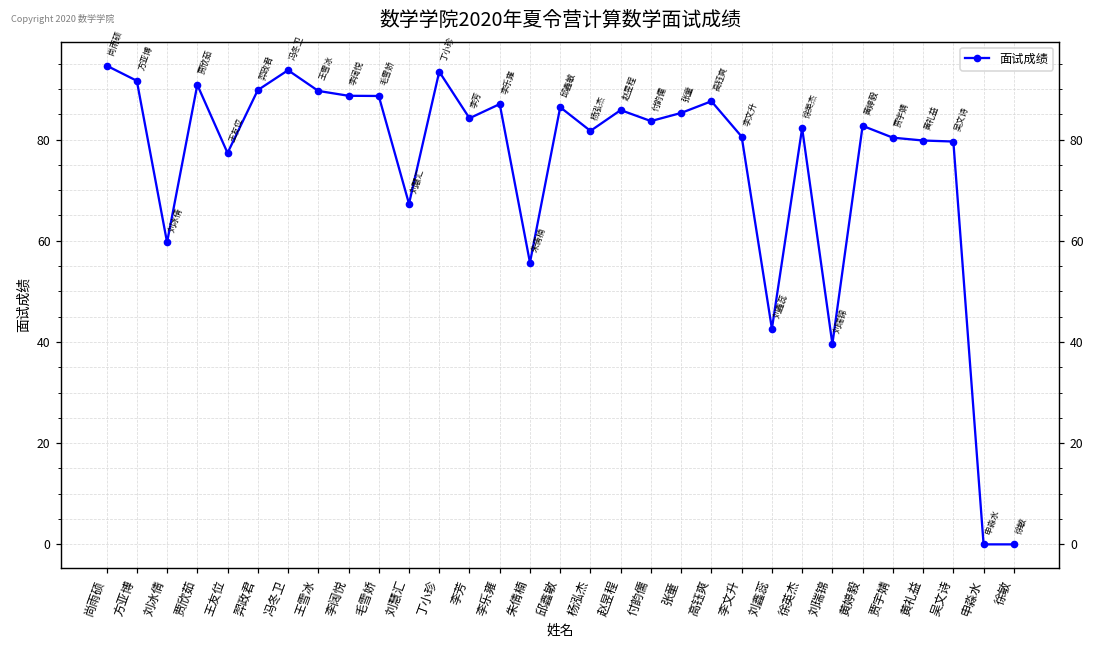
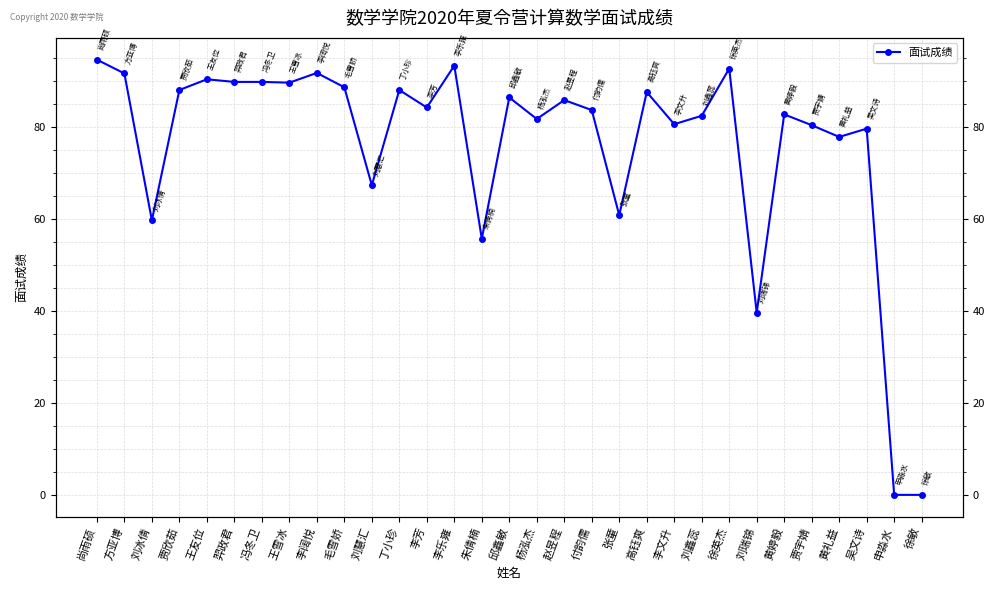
  {
    "尚雨硕": 95,
    "方亚博": 92,
    "刘冰倩": 60,
-   "贾欣茹": 91,
-   "王友位": 77,
+   "贾欣茹": 88,
+   "王友位": 90,
    "羿政君": 90,
-   "冯冬卫": 94,
+   "冯冬卫": 90,
    "王雪冰": 90,
-   "李阔悦": 89,
+   "李阔悦": 92,
    "毛雪娇": 89,
    "刘慧汇": 67,
-   "丁小珍": 93,
+   "丁小珍": 88,
    "李芳": 84,
-   "李乐雍": 87,
+   "李乐雍": 93,
    "朱倩楠": 56,
    "邱鑫敏": 86,
    "杨泓杰": 82,
    "赵昱程": 86,
    "付韵儒": 84,
-   "张童": 85,
+   "张童": 61,
    "高钰爽": 88,
    "李文升": 81,
-   "刘鑫蕊": 43,
-   "徐英杰": 82,
+   "刘鑫蕊": 82,
+   "徐英杰": 93,
    "刘瑞锦": 40,
    "黄婷毅": 83,
    "贾宇婧": 80,
-   "黄礼益": 80,
+   "黄礼益": 78,
    "吴文诗": 80,
    "申淼水": 0,
    "徐敏": 0
  }
